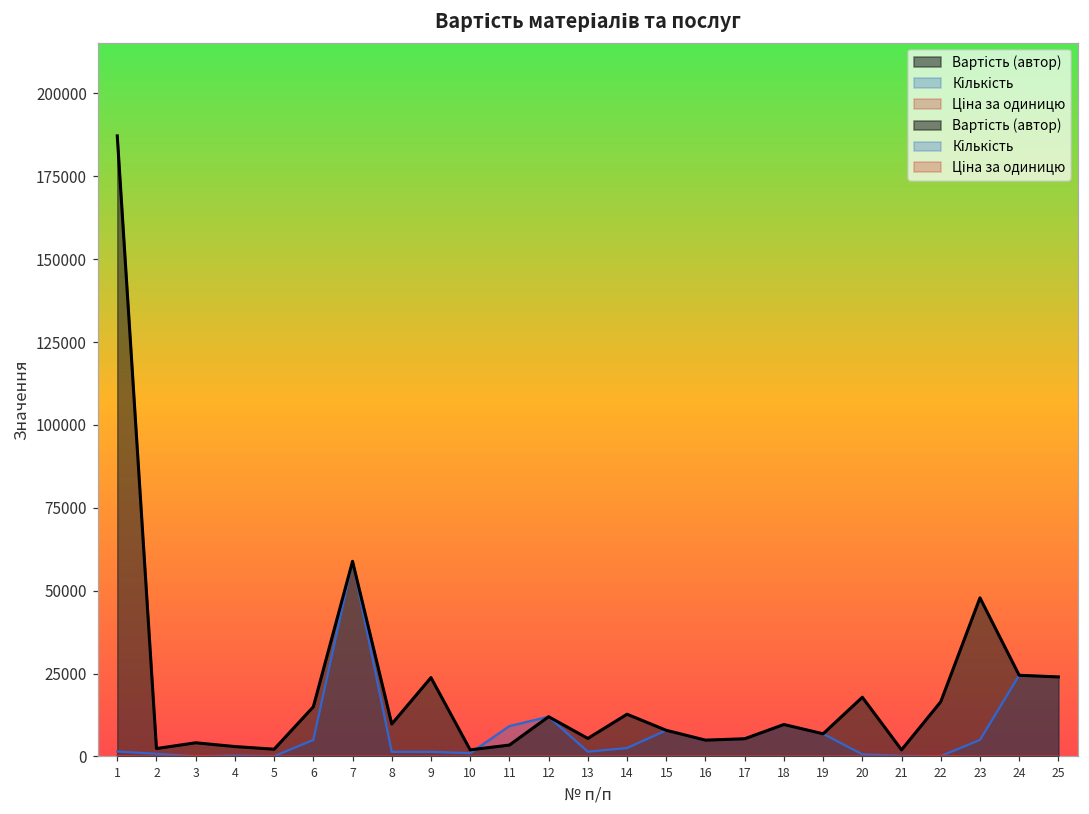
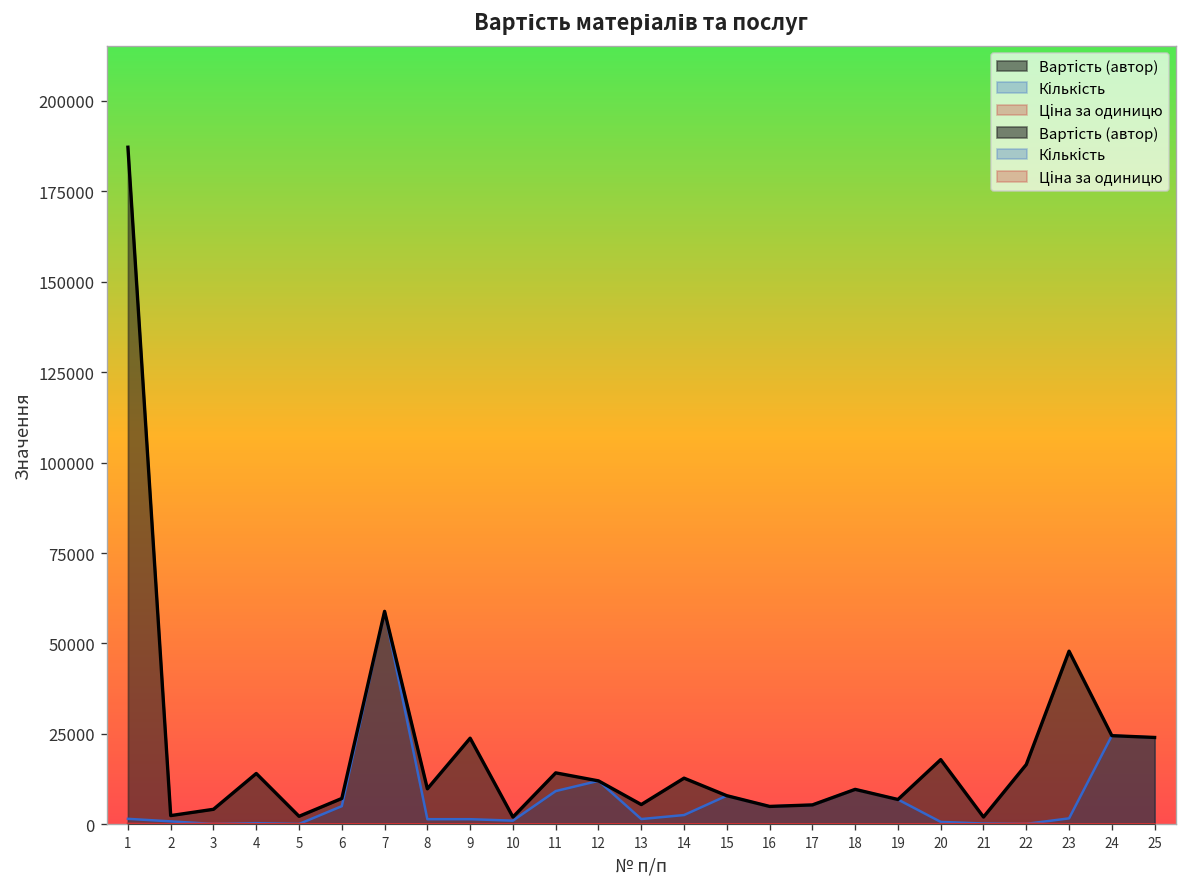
  {
    "Вартість (автор)": {
      "1": 187000,
      "2": 2000,
      "3": 4000,
-     "4": 3000,
+     "4": 14000,
      "5": 2000,
-     "6": 15000,
+     "6": 7000,
      "8": 10000,
      "9": 24000,
      "10": 2000,
-     "11": 3000,
+     "11": 14000,
      "13": 5000,
      "14": 13000,
      "20": 18000,
      "21": 2000,
      "22": 17000,
      "23": 48000
    },
    "Кількість": {
      "1": 2000,
      "6": 5000,
      "8": 1000,
      "9": 1000,
      "10": 1000,
      "11": 9000,
      "13": 1000,
      "14": 3000,
-     "23": 5000
+     "23": 2000
    },
    "Ціна за одиницю": {
      "1": 0,
      "6": 0,
      "7": 0,
      "8": 0,
      "9": 0,
      "10": 0,
      "11": 0,
      "12": 0,
      "13": 0,
      "14": 0,
      "15": 0,
      "16": 0,
      "17": 0,
      "18": 0,
      "19": 0,
      "23": 0,
      "24": 0,
      "25": 0
    }
  }
